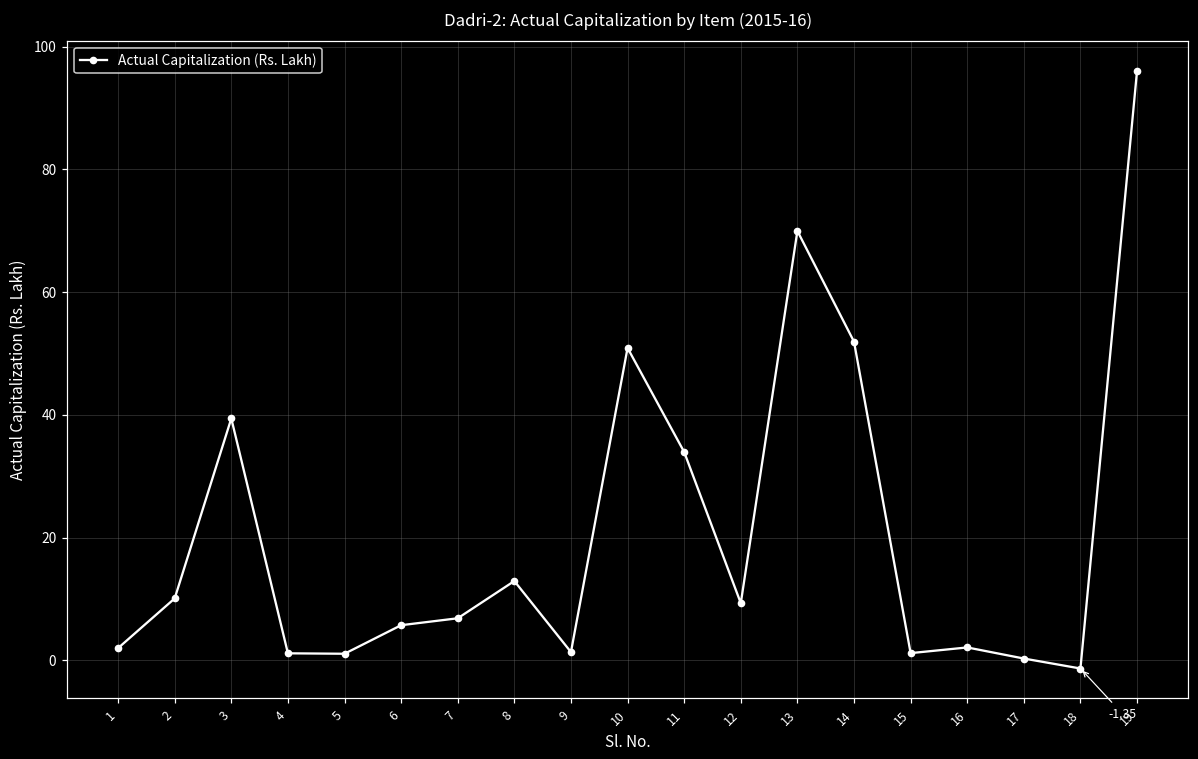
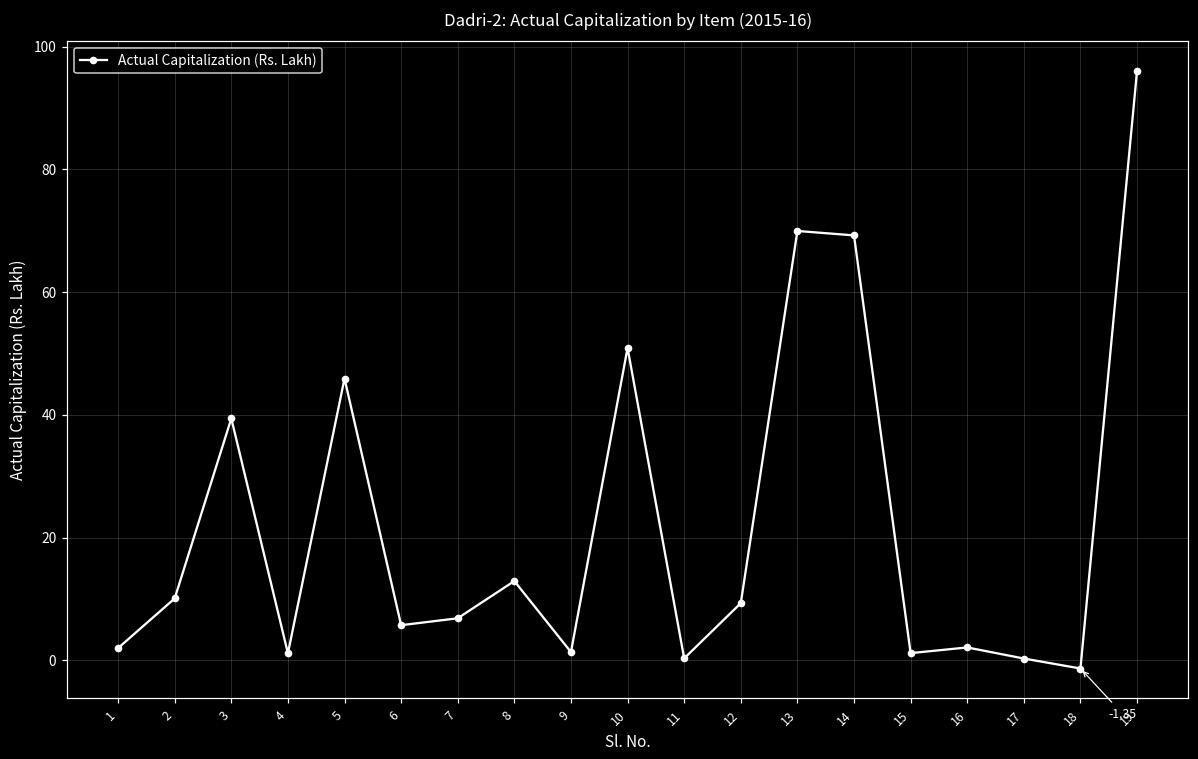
  {
    "1": 2,
    "2": 10,
    "3": 39,
    "4": 1,
-   "5": 1,
+   "5": 46,
    "6": 6,
    "7": 7,
    "8": 13,
    "9": 1,
    "10": 51,
-   "11": 34,
+   "11": 0,
    "12": 9,
    "13": 70,
-   "14": 52,
+   "14": 69,
    "15": 1,
    "16": 2,
    "17": 0,
    "19": 96
  }
